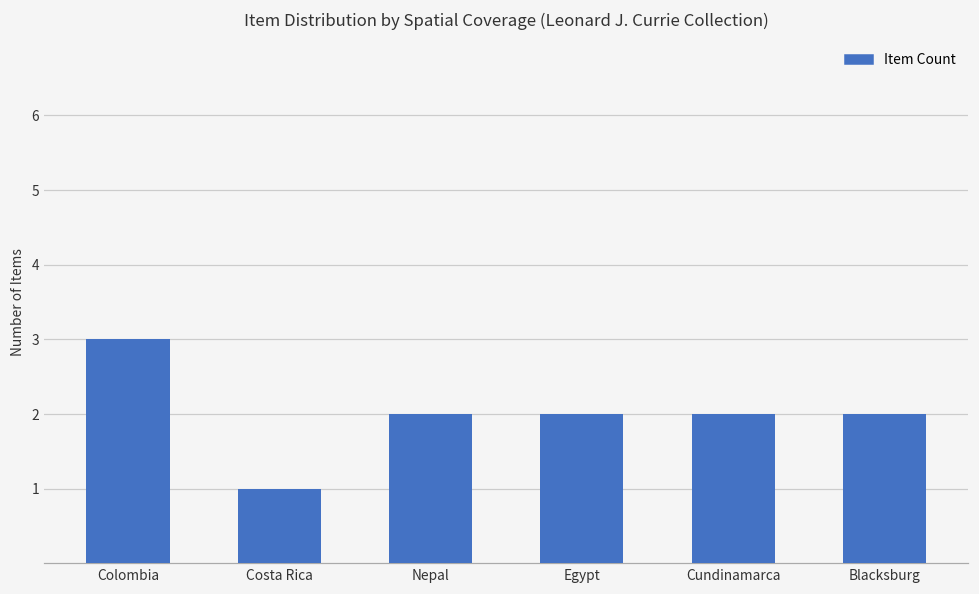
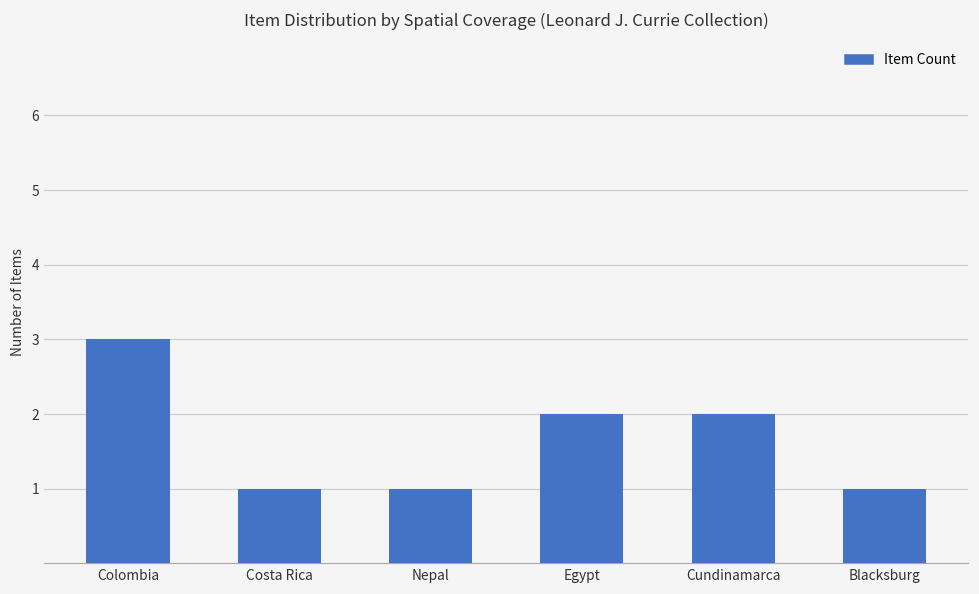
  {
    "Colombia": 3,
    "Costa Rica": 1,
-   "Nepal": 2,
+   "Nepal": 1,
    "Egypt": 2,
    "Cundinamarca": 2,
-   "Blacksburg": 2
+   "Blacksburg": 1
  }
